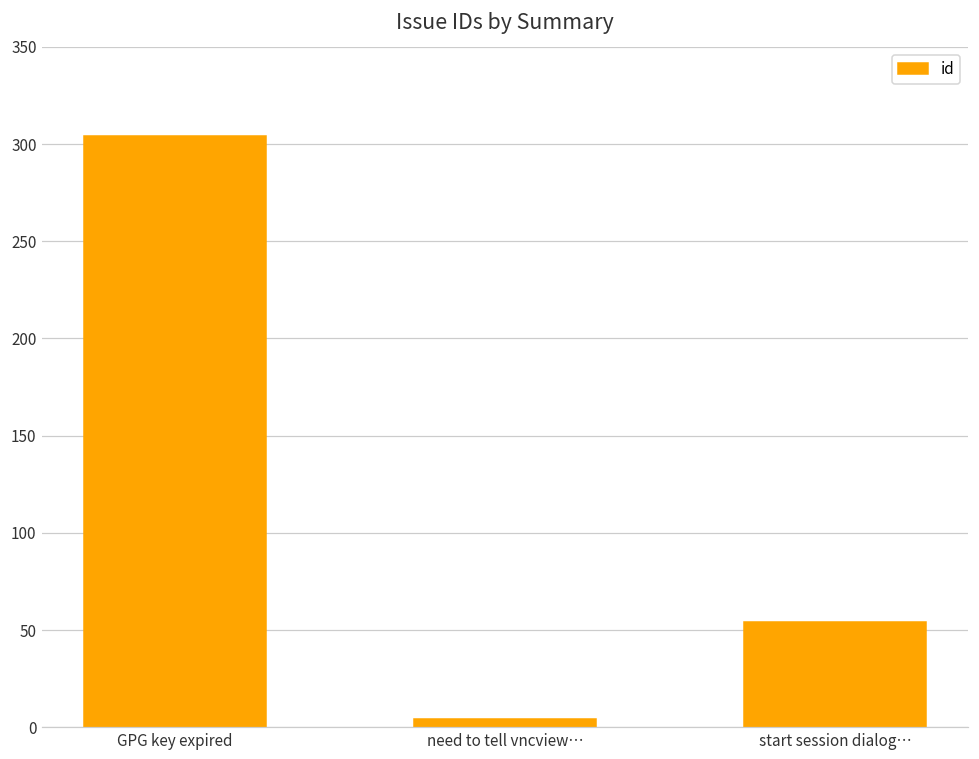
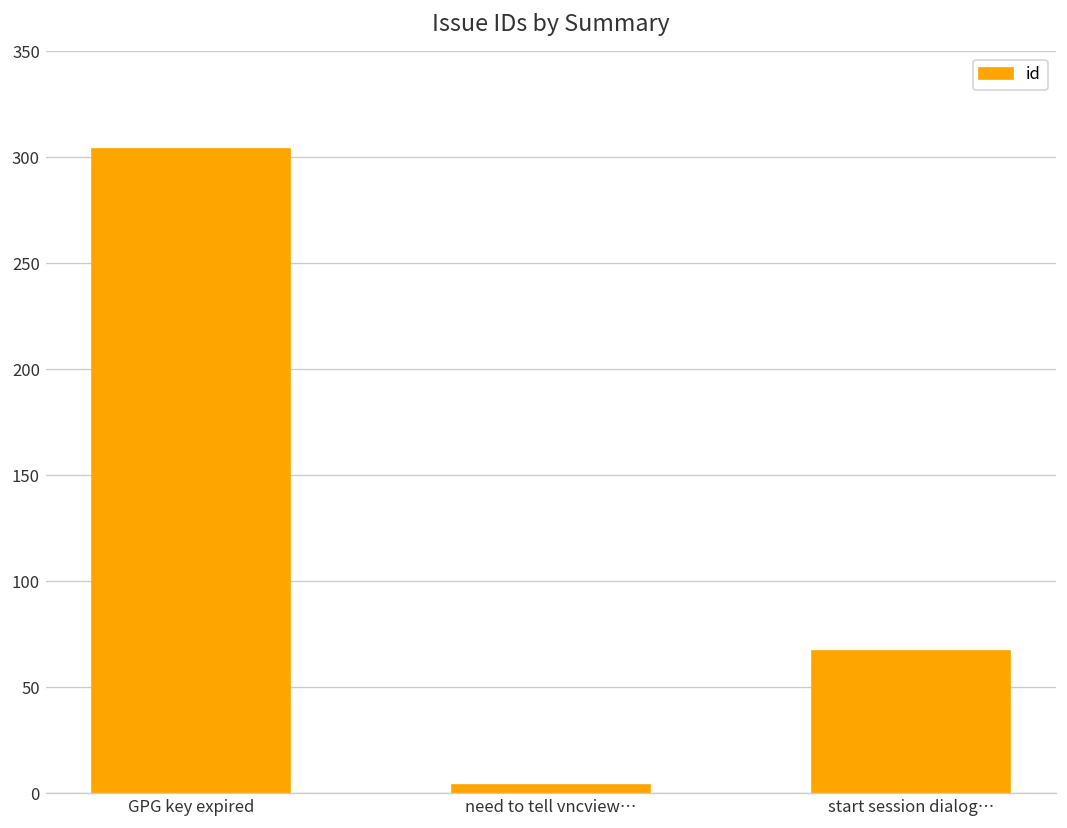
  {
    "GPG key expired": 304,
    "need to tell vncview…": 4,
-   "start session dialog…": 54
+   "start session dialog…": 67
  }
